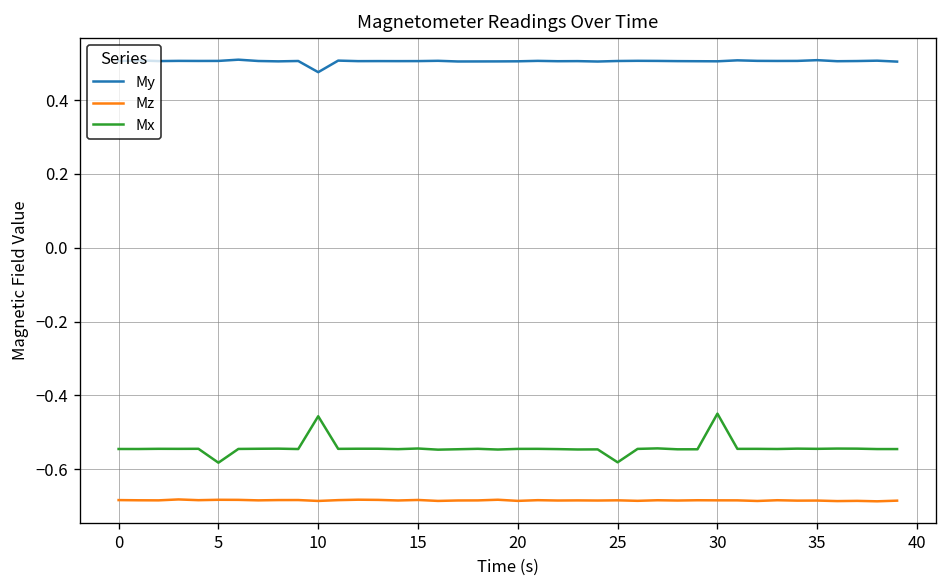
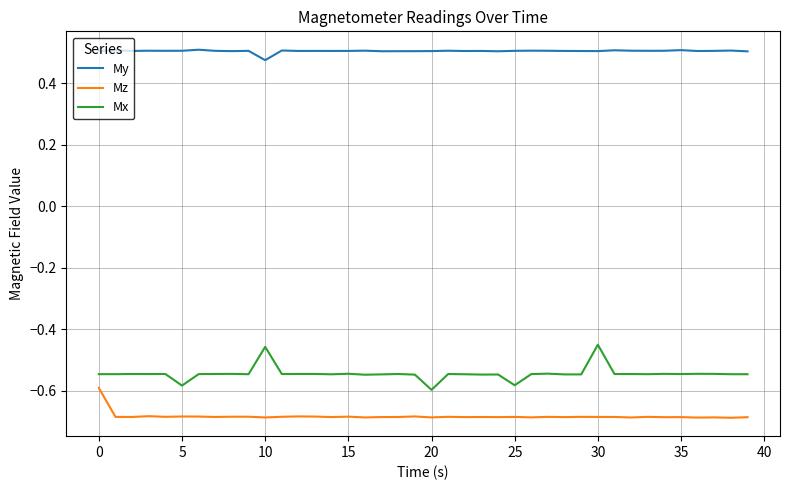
  {
    "My": {
      "5": 0.51,
      "10": 0.48,
      "15": 0.51,
      "20": 0.51,
      "25": 0.51,
      "30": 0.51,
      "35": 0.51
    },
    "Mz": {
-     "0": -0.68,
+     "0": -0.59,
      "5": -0.68,
      "10": -0.69,
      "15": -0.68,
      "20": -0.69,
      "25": -0.68,
      "30": -0.68,
      "35": -0.69
    },
    "Mx": {
      "0": -0.55,
      "5": -0.58,
      "10": -0.46,
      "15": -0.54,
-     "20": -0.55,
+     "20": -0.60,
      "25": -0.58,
      "30": -0.45,
      "35": -0.55
    }
  }
